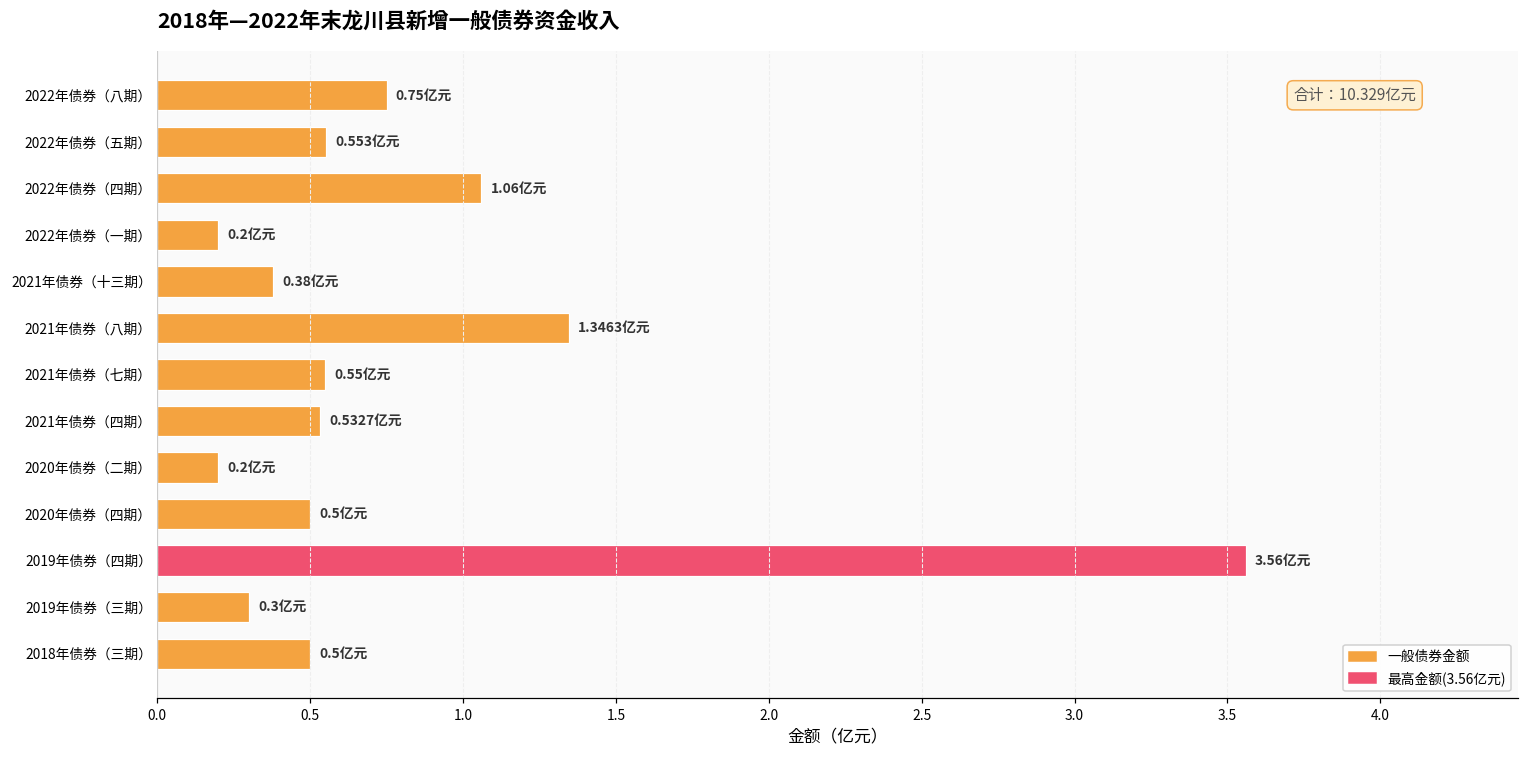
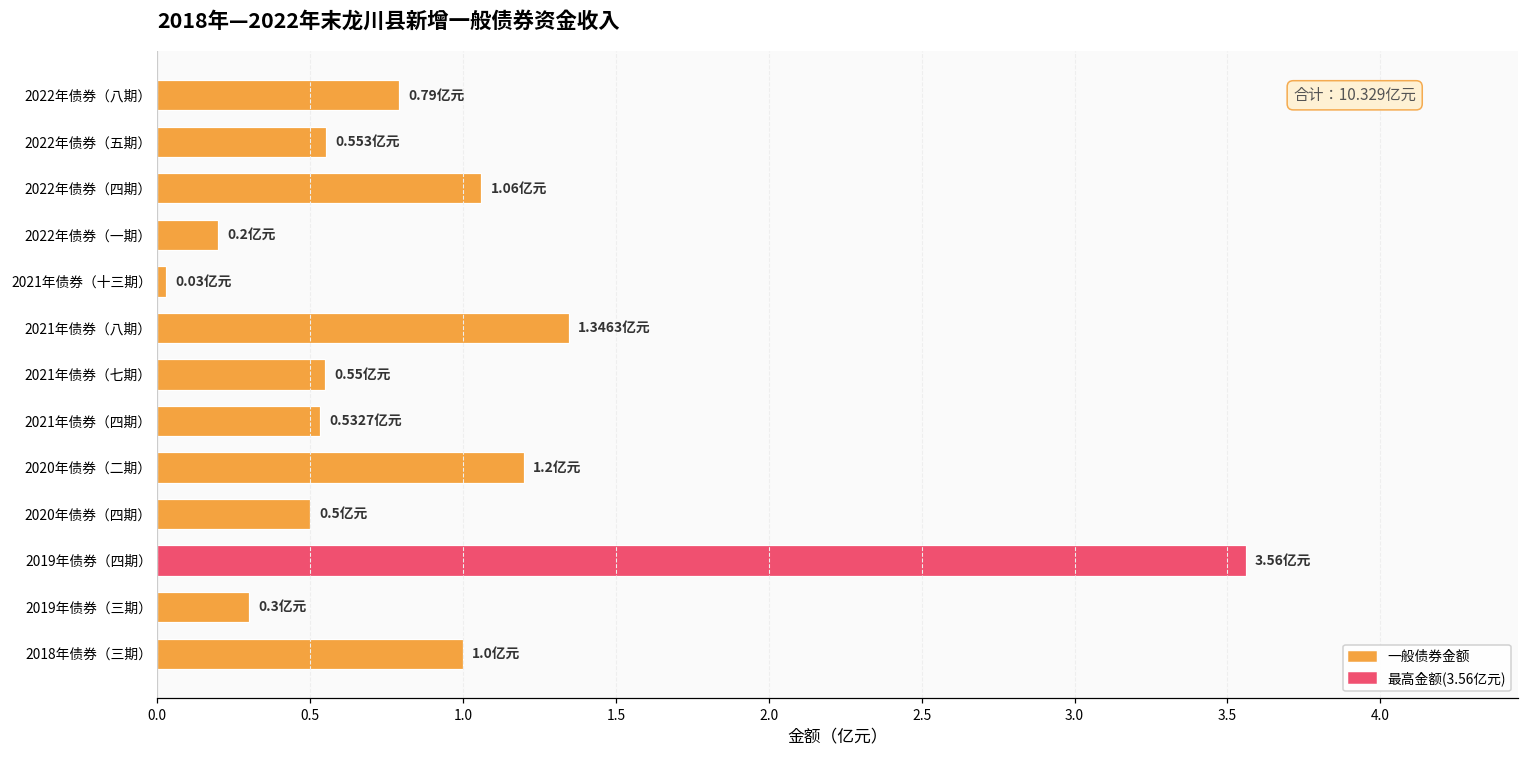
  {
-   "2022年债券（八期）": 0.75,
+   "2022年债券（八期）": 0.79,
    "2022年债券（五期）": 0.553,
    "2022年债券（四期）": 1.06,
    "2022年债券（一期）": 0.2,
-   "2021年债券（十三期）": 0.38,
+   "2021年债券（十三期）": 0.03,
    "2021年债券（八期）": 1.3463,
    "2021年债券（七期）": 0.55,
    "2021年债券（四期）": 0.5327,
-   "2020年债券（二期）": 0.2,
+   "2020年债券（二期）": 1.2,
    "2020年债券（四期）": 0.5,
    "2019年债券（四期）": 3.56,
    "2019年债券（三期）": 0.3,
-   "2018年债券（三期）": 0.5
+   "2018年债券（三期）": 1.0
  }
